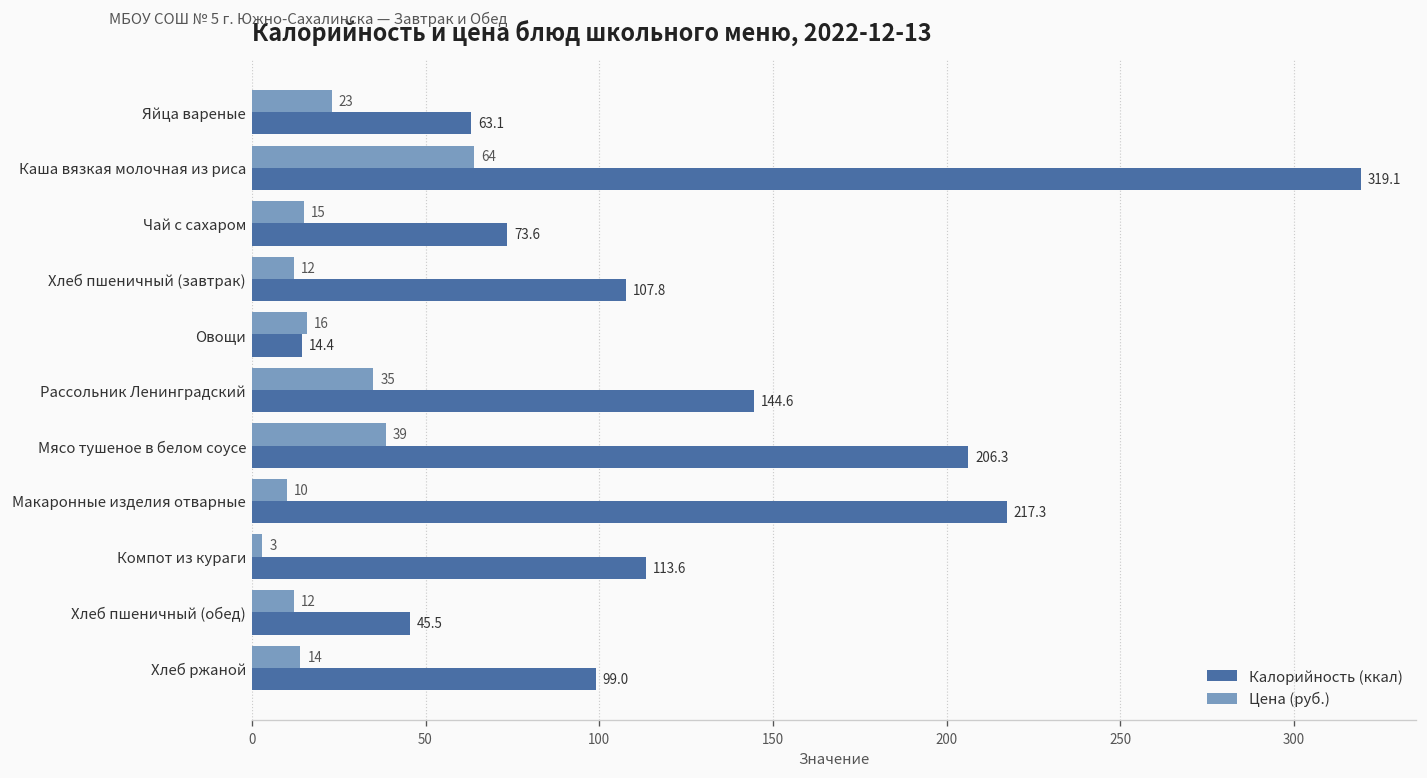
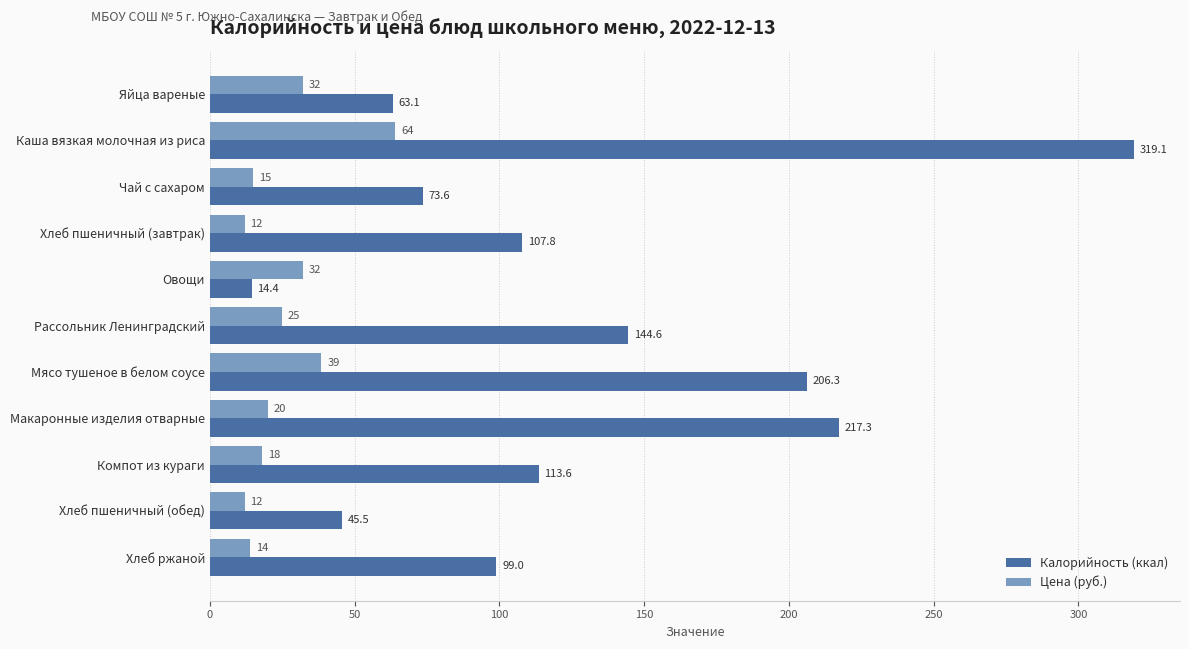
  {
    "Калорийность (ккал)": {
      "Яйца вареные": 63.1,
      "Каша вязкая молочная из риса": 319.1,
      "Чай с сахаром": 73.6,
      "Хлеб пшеничный (завтрак)": 107.8,
      "Овощи": 14.4,
      "Рассольник Ленинградский": 144.6,
      "Мясо тушеное в белом соусе": 206.3,
      "Макаронные изделия отварные": 217.3,
      "Компот из кураги": 113.6,
      "Хлеб пшеничный (обед)": 45.5,
      "Хлеб ржаной": 99.0
    },
    "Цена (руб.)": {
-     "Яйца вареные": 23,
+     "Яйца вареные": 32,
      "Каша вязкая молочная из риса": 64,
      "Чай с сахаром": 15,
      "Хлеб пшеничный (завтрак)": 12,
-     "Овощи": 16,
-     "Рассольник Ленинградский": 35,
+     "Овощи": 32,
+     "Рассольник Ленинградский": 25,
      "Мясо тушеное в белом соусе": 39,
-     "Макаронные изделия отварные": 10,
-     "Компот из кураги": 3,
+     "Макаронные изделия отварные": 20,
+     "Компот из кураги": 18,
      "Хлеб пшеничный (обед)": 12,
      "Хлеб ржаной": 14
    }
  }
